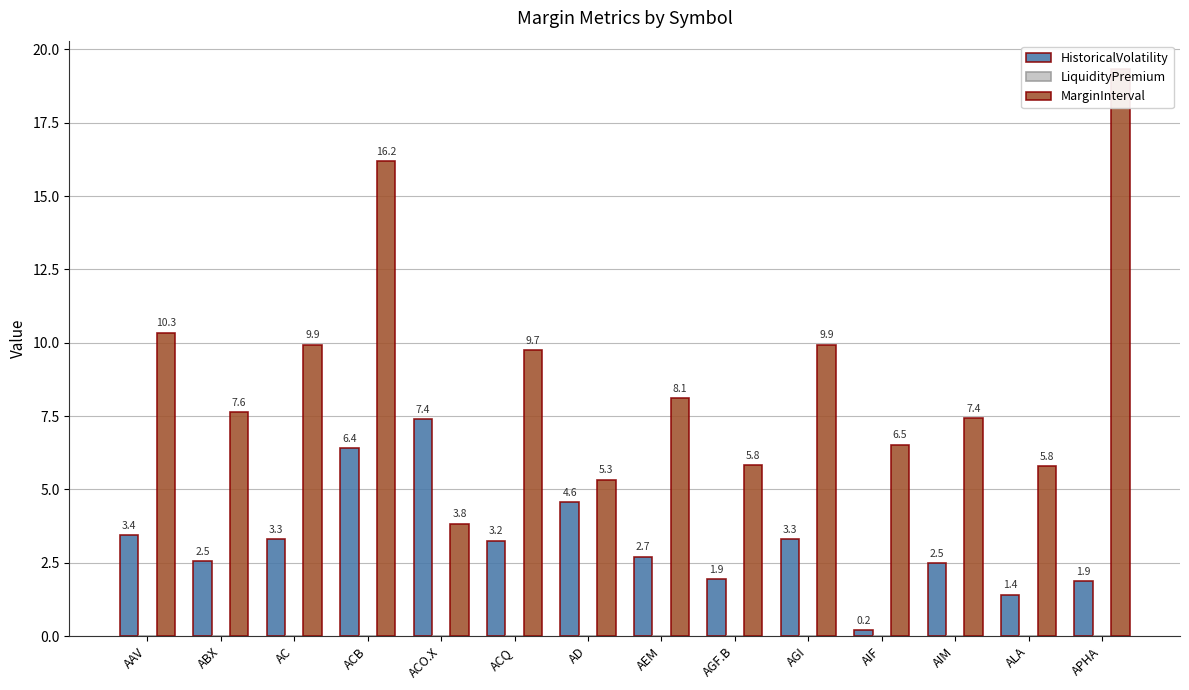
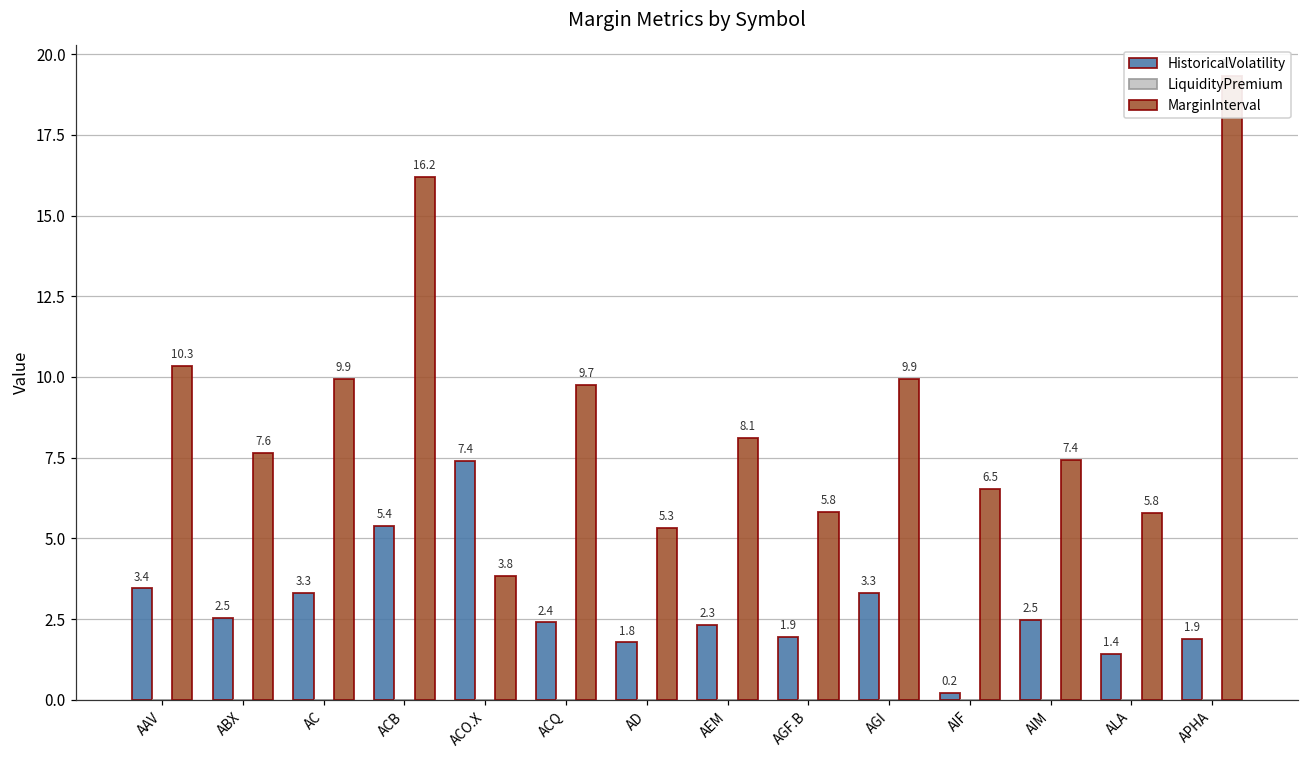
  {
    "HistoricalVolatility": {
      "AAV": 3.4,
      "ABX": 2.5,
      "AC": 3.3,
-     "ACB": 6.4,
+     "ACB": 5.4,
      "ACO.X": 7.4,
-     "ACQ": 3.2,
-     "AD": 4.6,
-     "AEM": 2.7,
+     "ACQ": 2.4,
+     "AD": 1.8,
+     "AEM": 2.3,
      "AGF.B": 1.9,
      "AGI": 3.3,
      "AIF": 0.2,
      "AIM": 2.5,
      "ALA": 1.4,
      "APHA": 1.9
    },
    "LiquidityPremium": {
      "AAV": 0.0,
      "ABX": 0.0,
      "AC": 0.0,
      "ACB": 0.0,
      "ACO.X": 0.0,
      "ACQ": 0.0,
      "AD": 0.0,
      "AEM": 0.0,
      "AGF.B": 0.0,
      "AGI": 0.0,
      "AIF": 0.0,
      "AIM": 0.0,
      "ALA": 0.0,
      "APHA": 0.0
    },
    "MarginInterval": {
      "AAV": 10.3,
      "ABX": 7.6,
      "AC": 9.9,
      "ACB": 16.2,
      "ACO.X": 3.8,
      "ACQ": 9.7,
      "AD": 5.3,
      "AEM": 8.1,
      "AGF.B": 5.8,
      "AGI": 9.9,
      "AIF": 6.5,
      "AIM": 7.4,
      "ALA": 5.8
    }
  }
